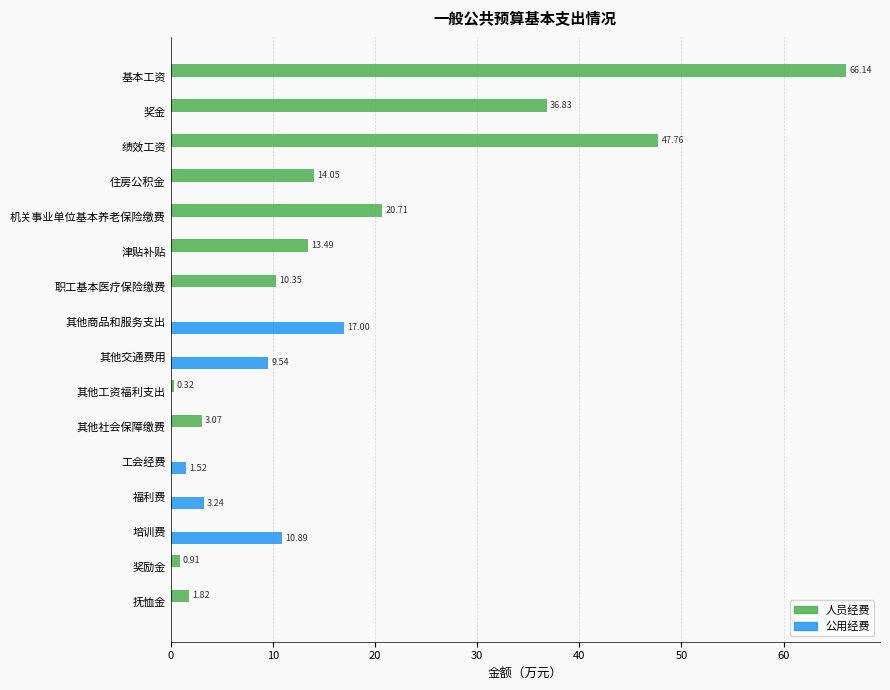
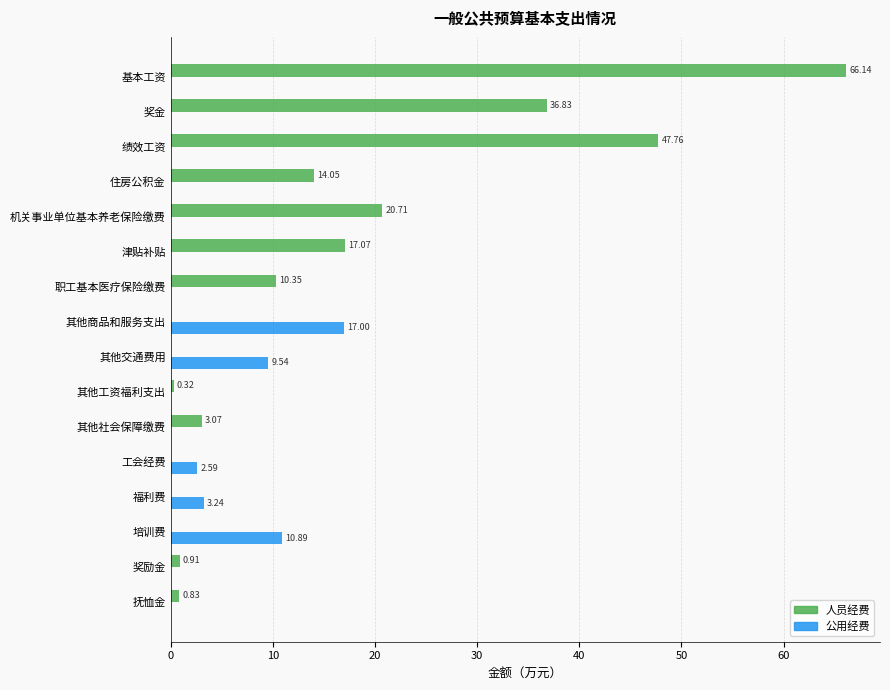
  {
    "人员经费": {
      "基本工资": 66.14,
      "奖金": 36.83,
      "绩效工资": 47.76,
      "住房公积金": 14.05,
      "机关事业单位基本养老保险缴费": 20.71,
-     "津贴补贴": 13.49,
+     "津贴补贴": 17.07,
      "职工基本医疗保险缴费": 10.35,
      "其他工资福利支出": 0.32,
      "其他社会保障缴费": 3.07,
      "奖励金": 0.91,
-     "抚恤金": 1.82
+     "抚恤金": 0.83
    },
    "公用经费": {
      "其他商品和服务支出": 17.00,
      "其他交通费用": 9.54,
-     "工会经费": 1.52,
+     "工会经费": 2.59,
      "福利费": 3.24,
      "培训费": 10.89
    }
  }
